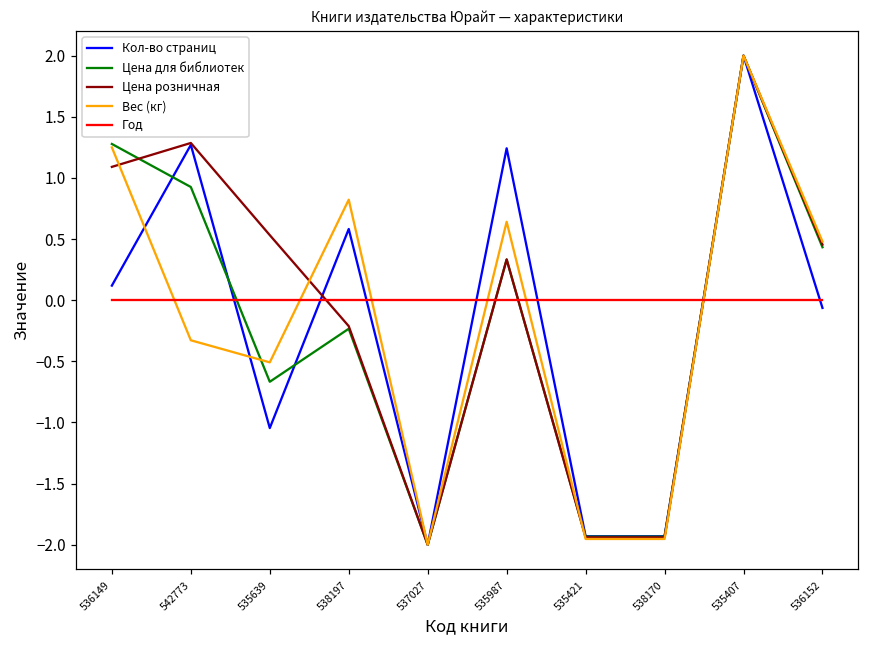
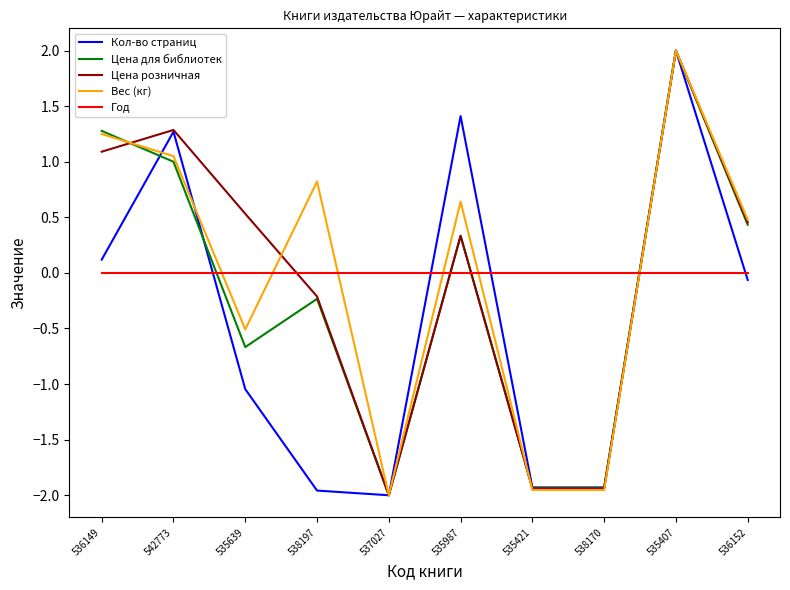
  {
    "Кол-во страниц": {
      "536149": 0.12,
      "535639": -1.05,
-     "538197": 0.58,
-     "535987": 1.24,
+     "538197": -1.96,
+     "535987": 1.41,
      "536152": -0.06
    },
    "Цена для библиотек": {
      "536149": 1.28,
-     "542773": 0.93,
+     "542773": 1.00,
      "535639": -0.67
    },
    "Цена розничная": {
      "536149": 1.09,
      "535639": 0.53
    },
    "Вес (кг)": {
      "536149": 1.25,
-     "542773": -0.33,
+     "542773": 1.05,
      "535639": -0.51,
      "538197": 0.82,
      "535987": 0.64,
      "536152": 0.48
    },
    "Год": {
      "536149": 0.00,
      "542773": 0.00,
      "535639": 0.00,
      "538197": 0.00,
      "537027": 0.00,
      "535987": 0.00,
      "535421": 0.00,
      "538170": 0.00,
      "535407": 0.00,
      "536152": 0.00
    }
  }
